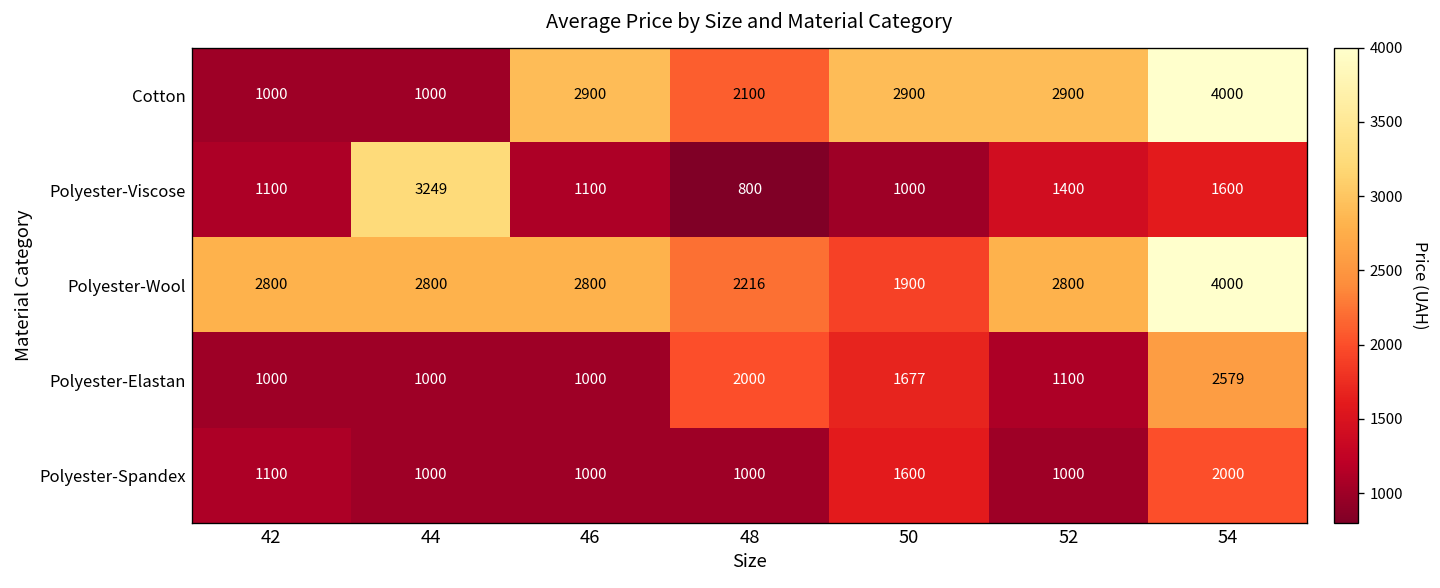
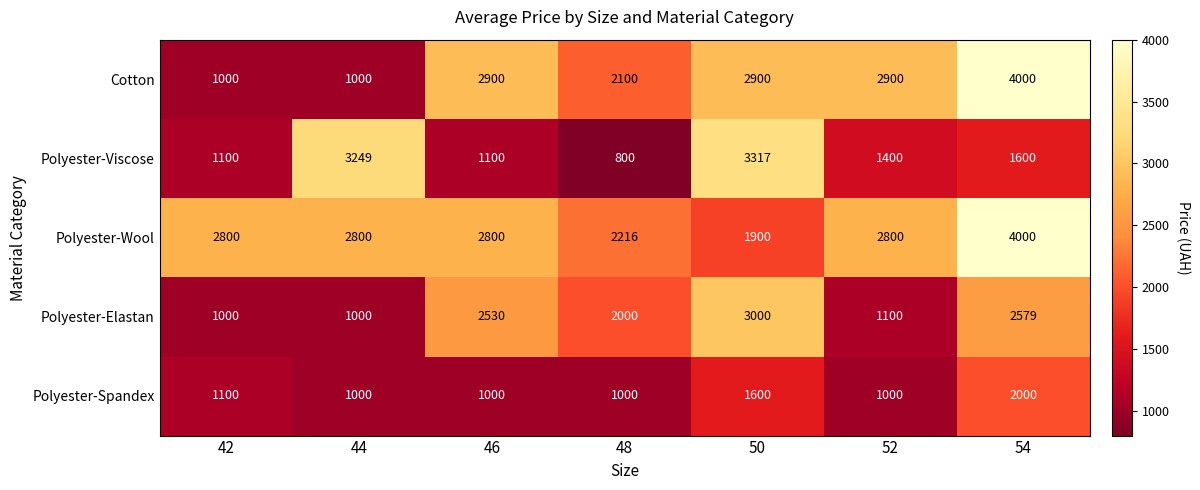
  {
    "Cotton": {
      "42": 1000,
      "44": 1000,
      "46": 2900,
      "48": 2100,
      "50": 2900,
      "52": 2900,
      "54": 4000
    },
    "Polyester-Viscose": {
      "42": 1100,
      "44": 3249,
      "46": 1100,
      "48": 800,
-     "50": 1000,
+     "50": 3317,
      "52": 1400,
      "54": 1600
    },
    "Polyester-Wool": {
      "42": 2800,
      "44": 2800,
      "46": 2800,
      "48": 2216,
      "50": 1900,
      "52": 2800,
      "54": 4000
    },
    "Polyester-Elastan": {
      "42": 1000,
      "44": 1000,
-     "46": 1000,
+     "46": 2530,
      "48": 2000,
-     "50": 1677,
+     "50": 3000,
      "52": 1100,
      "54": 2579
    },
    "Polyester-Spandex": {
      "42": 1100,
      "44": 1000,
      "46": 1000,
      "48": 1000,
      "50": 1600,
      "52": 1000,
      "54": 2000
    }
  }
